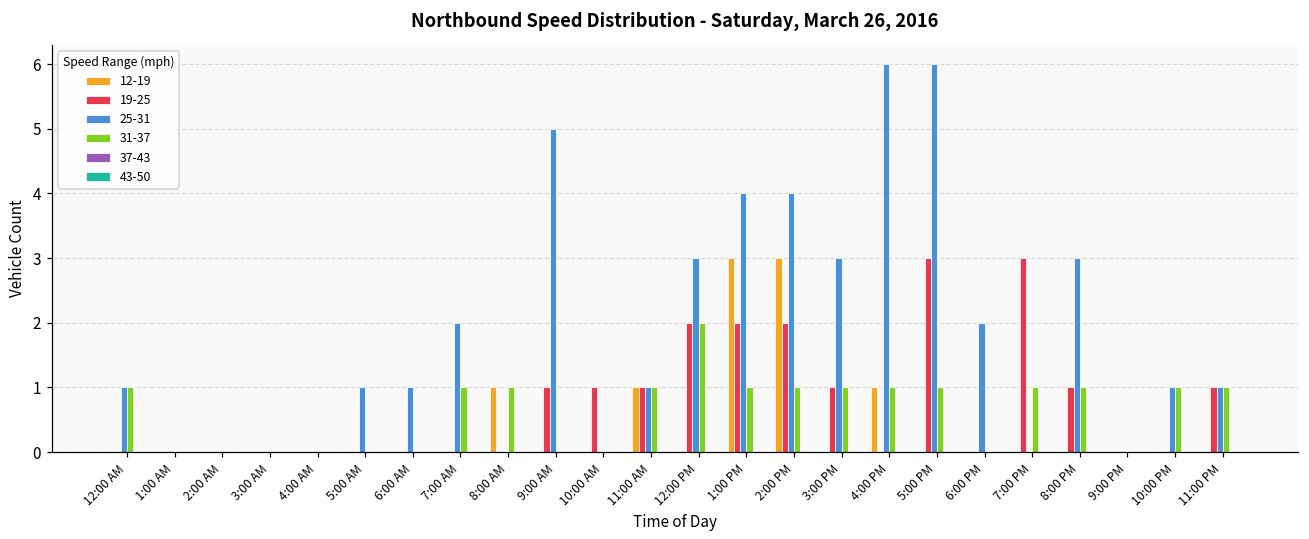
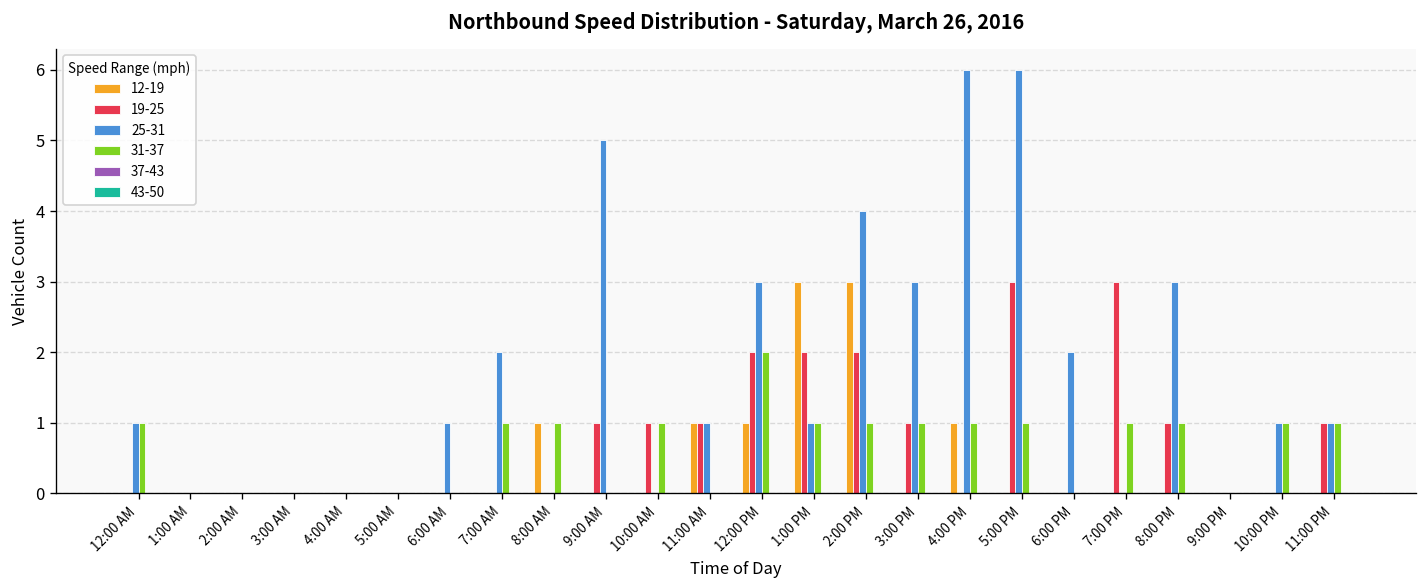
  {
    "12-19": {
      "12:00 AM": 0,
      "1:00 AM": 0,
      "2:00 AM": 0,
      "3:00 AM": 0,
      "4:00 AM": 0,
      "5:00 AM": 0,
      "6:00 AM": 0,
      "7:00 AM": 0,
      "8:00 AM": 1,
      "9:00 AM": 0,
      "10:00 AM": 0,
      "11:00 AM": 1,
-     "12:00 PM": 0,
+     "12:00 PM": 1,
      "1:00 PM": 3,
      "2:00 PM": 3,
      "3:00 PM": 0,
      "4:00 PM": 1,
      "5:00 PM": 0,
      "6:00 PM": 0,
      "7:00 PM": 0,
      "8:00 PM": 0,
      "9:00 PM": 0,
      "10:00 PM": 0,
      "11:00 PM": 0
    },
    "19-25": {
      "12:00 AM": 0,
      "1:00 AM": 0,
      "2:00 AM": 0,
      "3:00 AM": 0,
      "4:00 AM": 0,
      "5:00 AM": 0,
      "6:00 AM": 0,
      "7:00 AM": 0,
      "8:00 AM": 0,
      "9:00 AM": 1,
      "10:00 AM": 1,
      "11:00 AM": 1,
      "12:00 PM": 2,
      "1:00 PM": 2,
      "2:00 PM": 2,
      "3:00 PM": 1,
      "4:00 PM": 0,
      "5:00 PM": 3,
      "6:00 PM": 0,
      "7:00 PM": 3,
      "8:00 PM": 1,
      "9:00 PM": 0,
      "10:00 PM": 0,
      "11:00 PM": 1
    },
    "25-31": {
      "12:00 AM": 1,
      "1:00 AM": 0,
      "2:00 AM": 0,
      "3:00 AM": 0,
      "4:00 AM": 0,
-     "5:00 AM": 1,
+     "5:00 AM": 0,
      "6:00 AM": 1,
      "7:00 AM": 2,
      "8:00 AM": 0,
      "9:00 AM": 5,
      "10:00 AM": 0,
      "11:00 AM": 1,
      "12:00 PM": 3,
-     "1:00 PM": 4,
+     "1:00 PM": 1,
      "2:00 PM": 4,
      "3:00 PM": 3,
      "4:00 PM": 6,
      "5:00 PM": 6,
      "6:00 PM": 2,
      "7:00 PM": 0,
      "8:00 PM": 3,
      "9:00 PM": 0,
      "10:00 PM": 1,
      "11:00 PM": 1
    },
    "31-37": {
      "12:00 AM": 1,
      "1:00 AM": 0,
      "2:00 AM": 0,
      "3:00 AM": 0,
      "4:00 AM": 0,
      "5:00 AM": 0,
      "6:00 AM": 0,
      "7:00 AM": 1,
      "8:00 AM": 1,
      "9:00 AM": 0,
-     "10:00 AM": 0,
-     "11:00 AM": 1,
+     "10:00 AM": 1,
+     "11:00 AM": 0,
      "12:00 PM": 2,
      "1:00 PM": 1,
      "2:00 PM": 1,
      "3:00 PM": 1,
      "4:00 PM": 1,
      "5:00 PM": 1,
      "6:00 PM": 0,
      "7:00 PM": 1,
      "8:00 PM": 1,
      "9:00 PM": 0,
      "10:00 PM": 1,
      "11:00 PM": 1
    },
    "37-43": {
      "12:00 AM": 0,
      "1:00 AM": 0,
      "2:00 AM": 0,
      "3:00 AM": 0,
      "4:00 AM": 0,
      "5:00 AM": 0,
      "6:00 AM": 0,
      "7:00 AM": 0,
      "8:00 AM": 0,
      "9:00 AM": 0,
      "10:00 AM": 0,
      "11:00 AM": 0,
      "12:00 PM": 0,
      "1:00 PM": 0,
      "2:00 PM": 0,
      "3:00 PM": 0,
      "4:00 PM": 0,
      "5:00 PM": 0,
      "6:00 PM": 0,
      "7:00 PM": 0,
      "8:00 PM": 0,
      "9:00 PM": 0,
      "10:00 PM": 0,
      "11:00 PM": 0
    },
    "43-50": {
      "12:00 AM": 0,
      "1:00 AM": 0,
      "2:00 AM": 0,
      "3:00 AM": 0,
      "4:00 AM": 0,
      "5:00 AM": 0,
      "6:00 AM": 0,
      "7:00 AM": 0,
      "8:00 AM": 0,
      "9:00 AM": 0,
      "10:00 AM": 0,
      "11:00 AM": 0,
      "12:00 PM": 0,
      "1:00 PM": 0,
      "2:00 PM": 0,
      "3:00 PM": 0,
      "4:00 PM": 0,
      "5:00 PM": 0,
      "6:00 PM": 0,
      "7:00 PM": 0,
      "8:00 PM": 0,
      "9:00 PM": 0,
      "10:00 PM": 0,
      "11:00 PM": 0
    }
  }
